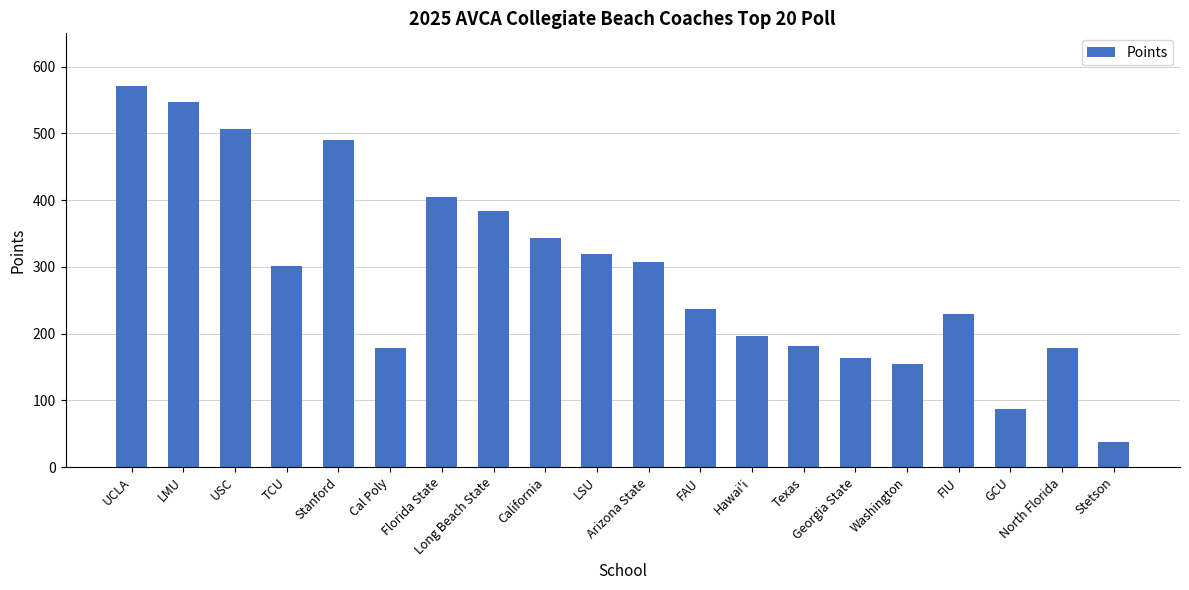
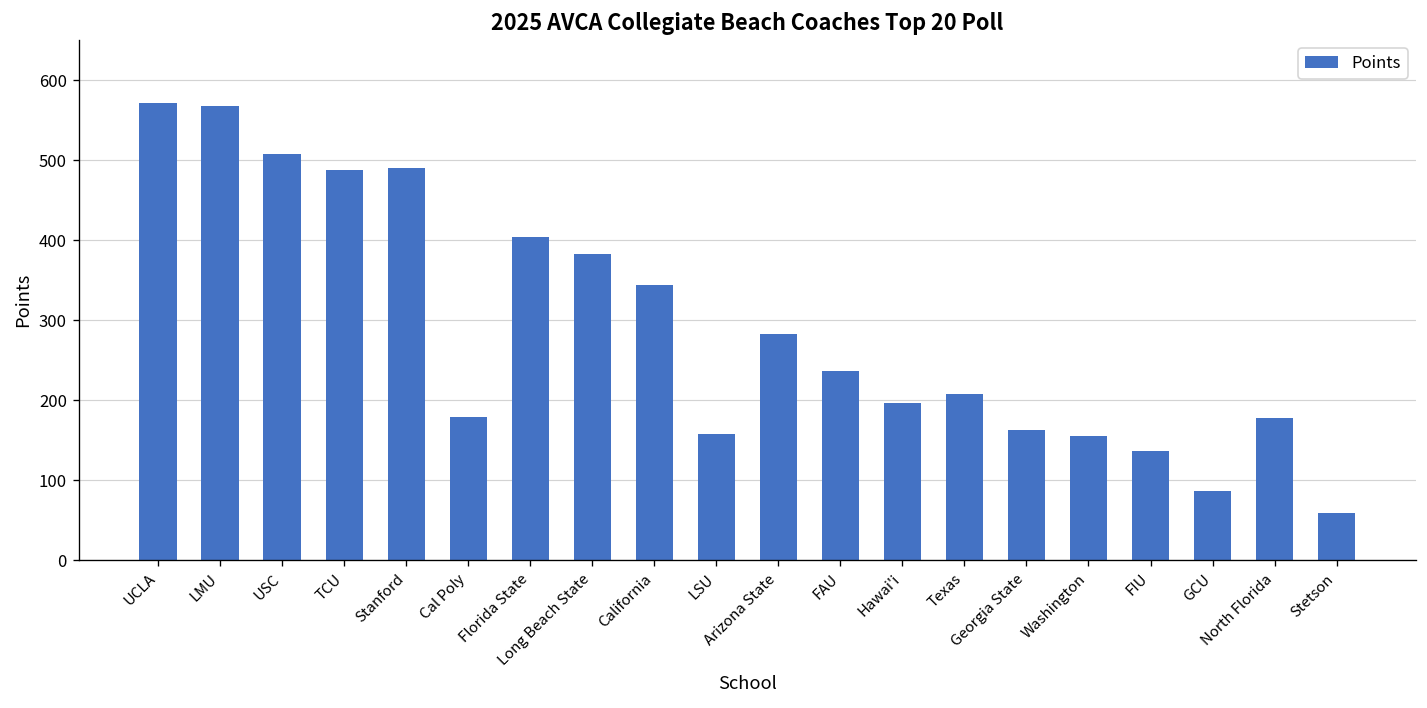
  {
    "UCLA": 570,
-   "LMU": 550,
+   "LMU": 570,
    "USC": 510,
-   "TCU": 300,
+   "TCU": 490,
    "Stanford": 490,
    "Cal Poly": 180,
    "Florida State": 400,
    "Long Beach State": 380,
    "California": 340,
-   "LSU": 320,
-   "Arizona State": 310,
+   "LSU": 160,
+   "Arizona State": 280,
    "FAU": 240,
    "Hawai'i": 200,
-   "Texas": 180,
+   "Texas": 210,
    "Georgia State": 160,
    "Washington": 160,
-   "FIU": 230,
+   "FIU": 140,
    "GCU": 90,
    "North Florida": 180,
-   "Stetson": 40
+   "Stetson": 60
  }
